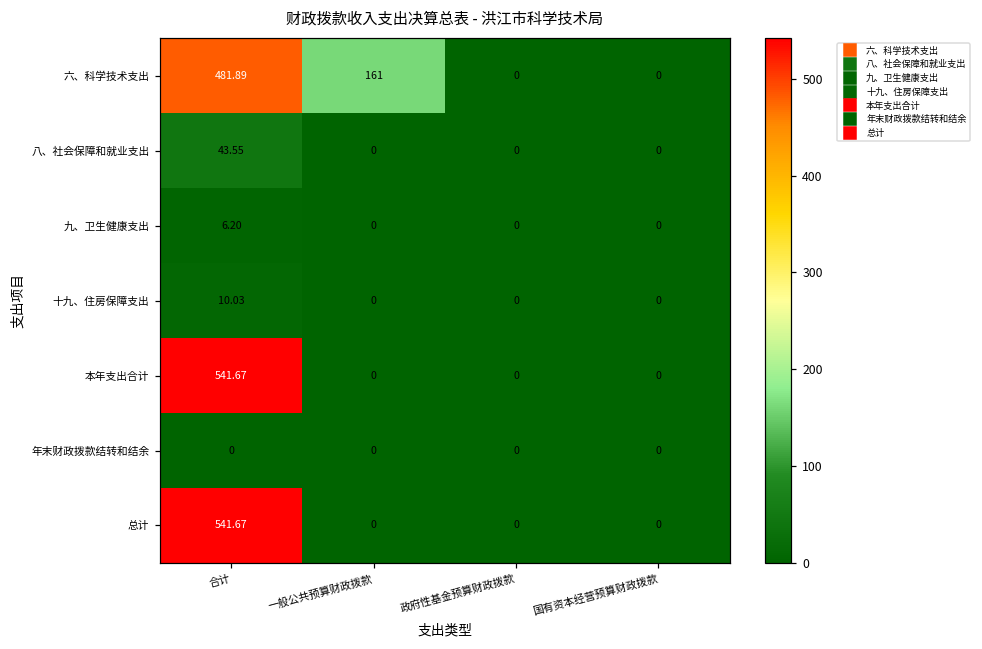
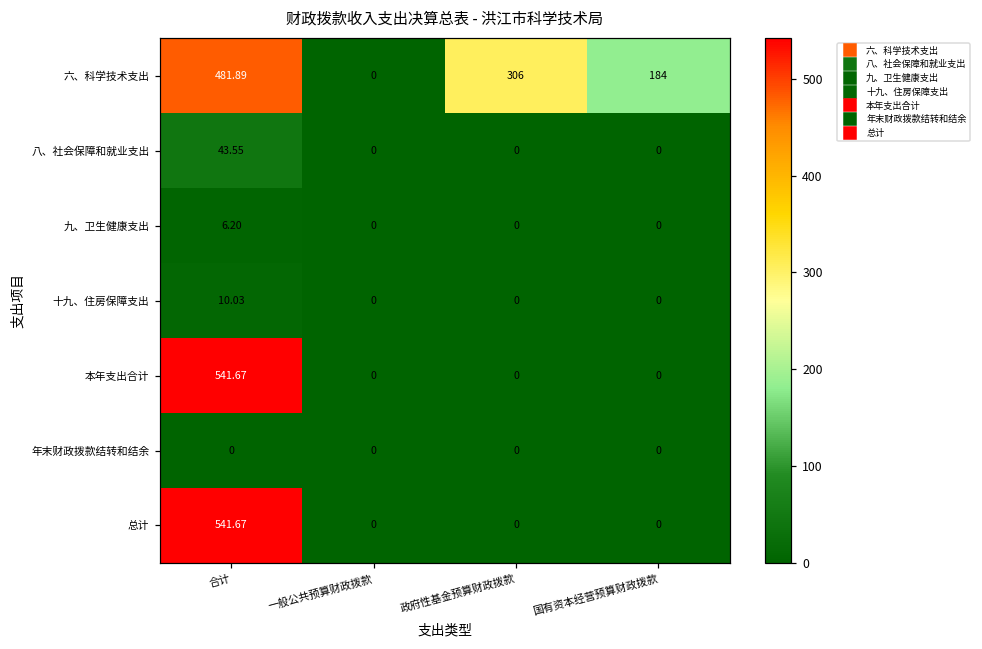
  {
    "六、科学技术支出": {
      "合计": 481.89,
-     "一般公共预算财政拨款": 161,
-     "政府性基金预算财政拨款": 0,
-     "国有资本经营预算财政拨款": 0
+     "一般公共预算财政拨款": 0,
+     "政府性基金预算财政拨款": 306,
+     "国有资本经营预算财政拨款": 184
    },
    "八、社会保障和就业支出": {
      "合计": 43.55,
      "一般公共预算财政拨款": 0,
      "政府性基金预算财政拨款": 0,
      "国有资本经营预算财政拨款": 0
    },
    "九、卫生健康支出": {
      "合计": 6.20,
      "一般公共预算财政拨款": 0,
      "政府性基金预算财政拨款": 0,
      "国有资本经营预算财政拨款": 0
    },
    "十九、住房保障支出": {
      "合计": 10.03,
      "一般公共预算财政拨款": 0,
      "政府性基金预算财政拨款": 0,
      "国有资本经营预算财政拨款": 0
    },
    "本年支出合计": {
      "合计": 541.67,
      "一般公共预算财政拨款": 0,
      "政府性基金预算财政拨款": 0,
      "国有资本经营预算财政拨款": 0
    },
    "年末财政拨款结转和结余": {
      "合计": 0,
      "一般公共预算财政拨款": 0,
      "政府性基金预算财政拨款": 0,
      "国有资本经营预算财政拨款": 0
    },
    "总计": {
      "合计": 541.67,
      "一般公共预算财政拨款": 0,
      "政府性基金预算财政拨款": 0,
      "国有资本经营预算财政拨款": 0
    }
  }
